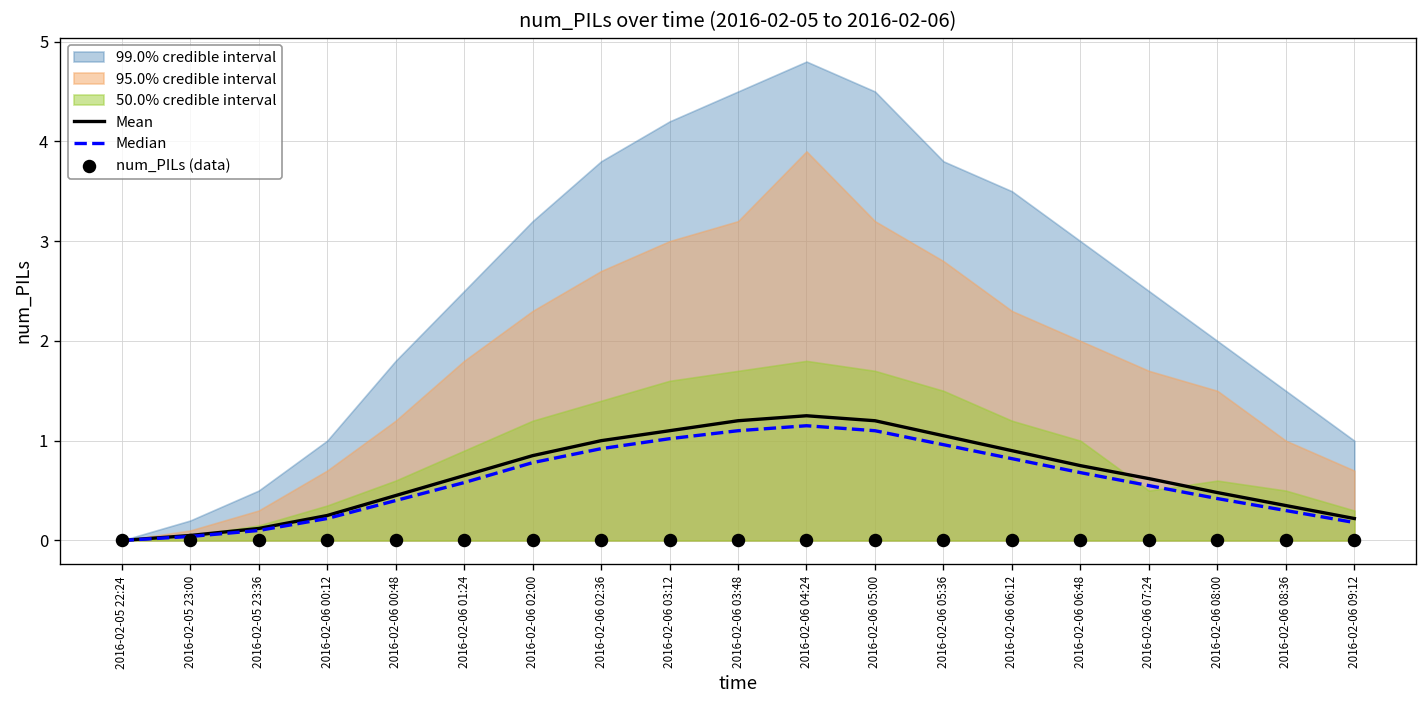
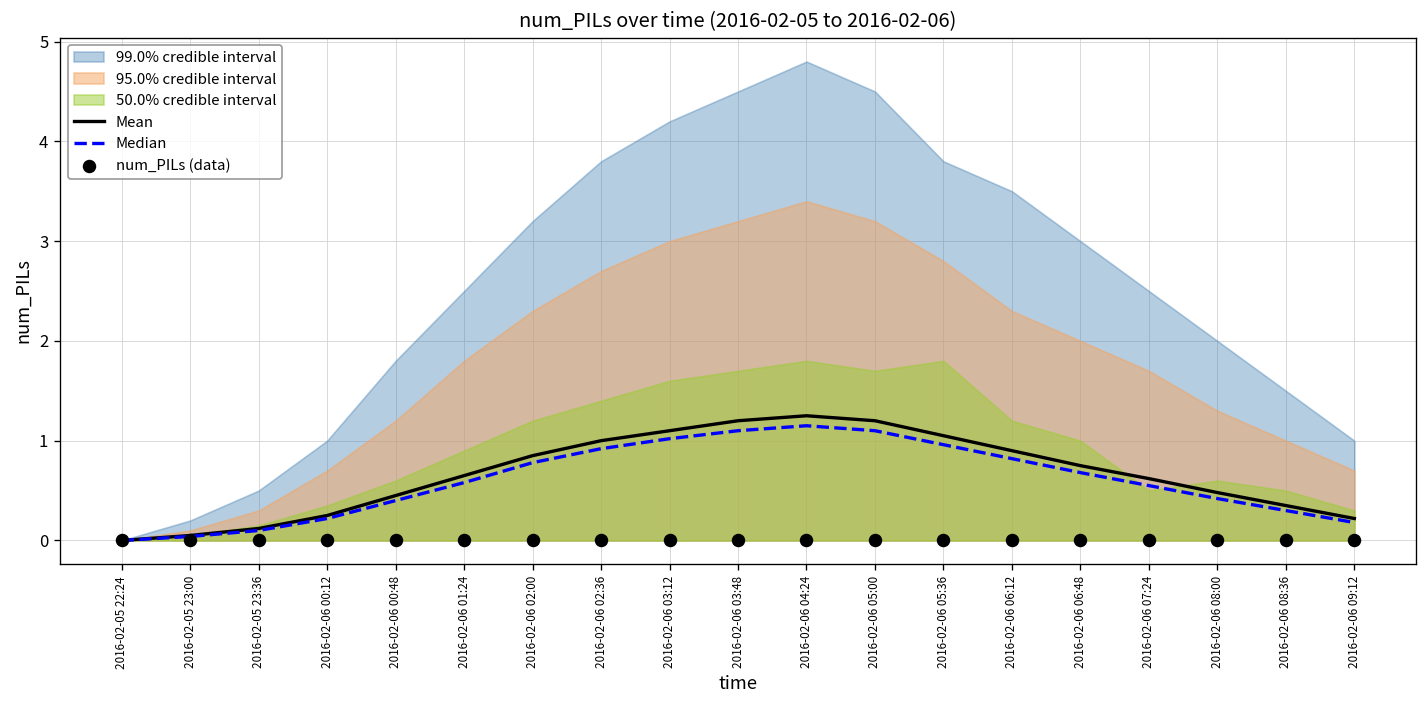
  {
    "99.0% credible interval": {
      "2016-02-05 23:00": 0.2,
      "2016-02-05 23:36": 0.5,
      "2016-02-06 00:12": 1.0,
      "2016-02-06 00:48": 1.8,
      "2016-02-06 01:24": 2.5,
      "2016-02-06 02:00": 3.2,
      "2016-02-06 02:36": 3.8,
      "2016-02-06 03:12": 4.2,
      "2016-02-06 03:48": 4.5,
      "2016-02-06 04:24": 4.8,
      "2016-02-06 05:00": 4.5,
      "2016-02-06 05:36": 3.8,
      "2016-02-06 06:12": 3.5,
      "2016-02-06 06:48": 3.0,
      "2016-02-06 07:24": 2.5,
      "2016-02-06 08:00": 2.0,
      "2016-02-06 08:36": 1.5,
      "2016-02-06 09:12": 1.0
    },
    "95.0% credible interval": {
      "2016-02-05 23:00": 0.1,
      "2016-02-05 23:36": 0.3,
      "2016-02-06 00:12": 0.7,
      "2016-02-06 00:48": 1.2,
      "2016-02-06 01:24": 1.8,
      "2016-02-06 02:00": 2.3,
      "2016-02-06 02:36": 2.7,
      "2016-02-06 03:12": 3.0,
      "2016-02-06 03:48": 3.2,
-     "2016-02-06 04:24": 3.9,
+     "2016-02-06 04:24": 3.4,
      "2016-02-06 05:00": 3.2,
      "2016-02-06 05:36": 2.8,
      "2016-02-06 06:12": 2.3,
      "2016-02-06 06:48": 2.0,
      "2016-02-06 07:24": 1.7,
-     "2016-02-06 08:00": 1.5,
+     "2016-02-06 08:00": 1.3,
      "2016-02-06 08:36": 1.0,
      "2016-02-06 09:12": 0.7
    },
    "Median": {
      "2016-02-06 00:48": 0.4,
      "2016-02-06 01:24": 0.6,
      "2016-02-06 02:00": 0.8,
      "2016-02-06 02:36": 0.9,
      "2016-02-06 03:12": 1.0,
      "2016-02-06 03:48": 1.1,
      "2016-02-06 04:24": 1.2,
      "2016-02-06 05:00": 1.1,
      "2016-02-06 05:36": 1.0,
      "2016-02-06 06:12": 0.8,
      "2016-02-06 06:48": 0.7,
      "2016-02-06 07:24": 0.6,
      "2016-02-06 08:00": 0.4,
      "2016-02-06 08:36": 0.3,
      "2016-02-06 09:12": 0.2
    },
    "50.0% credible interval": {
      "2016-02-06 00:12": 0.4,
      "2016-02-06 00:48": 0.6,
      "2016-02-06 01:24": 0.9,
      "2016-02-06 02:00": 1.2,
      "2016-02-06 02:36": 1.4,
      "2016-02-06 03:12": 1.6,
      "2016-02-06 03:48": 1.7,
      "2016-02-06 04:24": 1.8,
      "2016-02-06 05:00": 1.7,
-     "2016-02-06 05:36": 1.5,
+     "2016-02-06 05:36": 1.8,
      "2016-02-06 06:12": 1.2,
      "2016-02-06 06:48": 1.0,
      "2016-02-06 07:24": 0.5,
      "2016-02-06 08:00": 0.6,
      "2016-02-06 08:36": 0.5,
      "2016-02-06 09:12": 0.3
    }
  }
